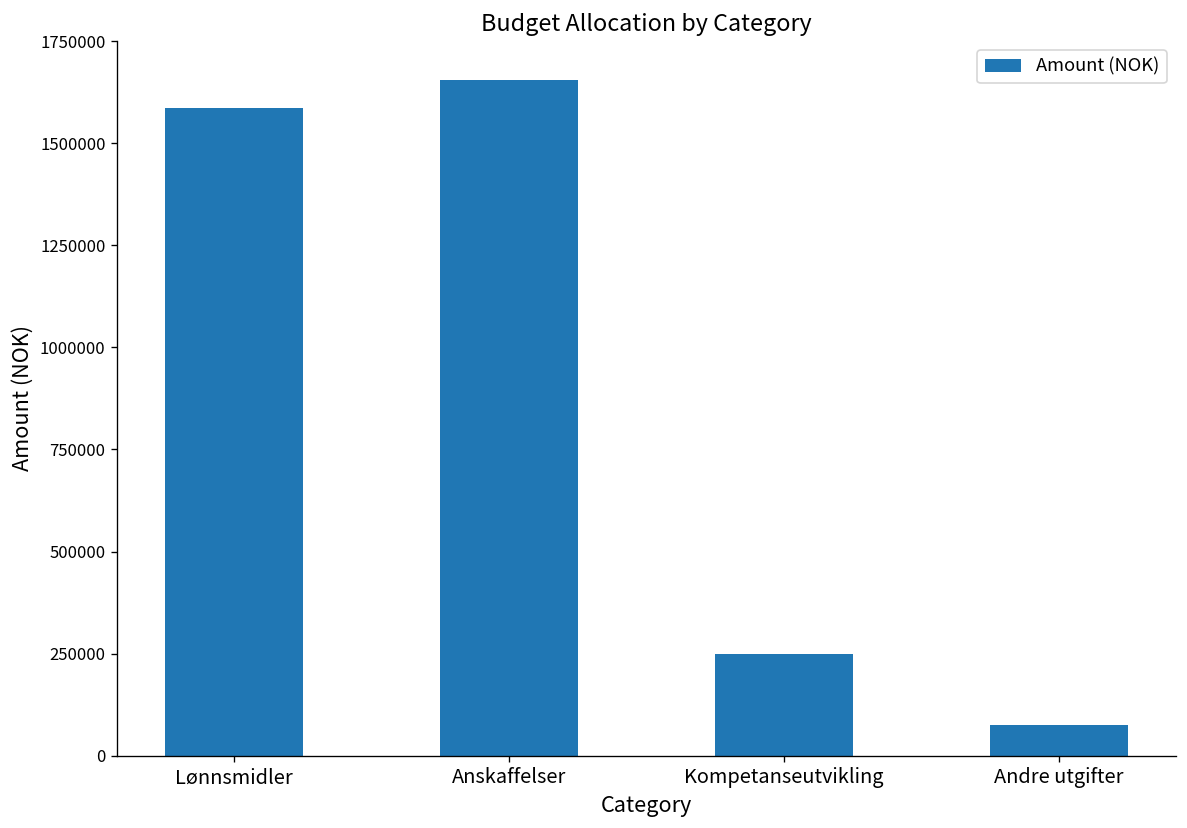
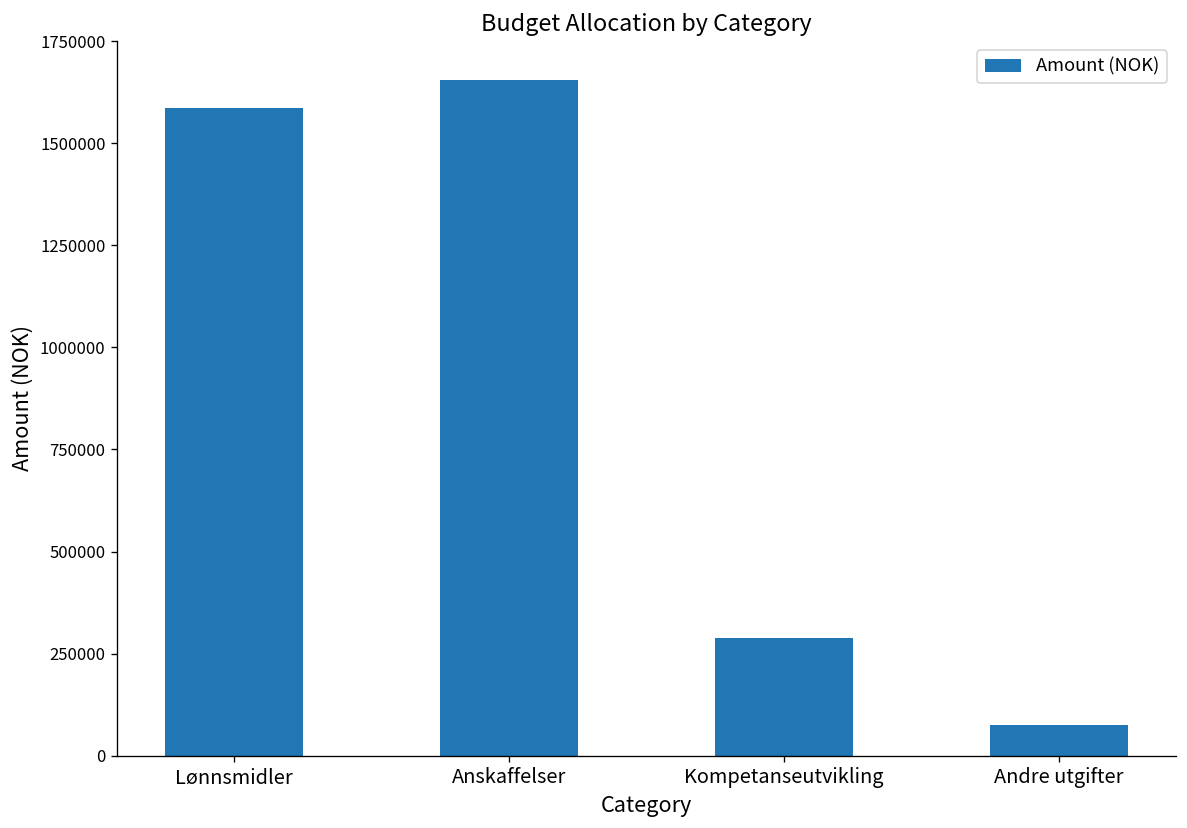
  {
    "Lønnsmidler": 1590000,
    "Anskaffelser": 1660000,
-   "Kompetanseutvikling": 250000,
+   "Kompetanseutvikling": 290000,
    "Andre utgifter": 80000
  }
